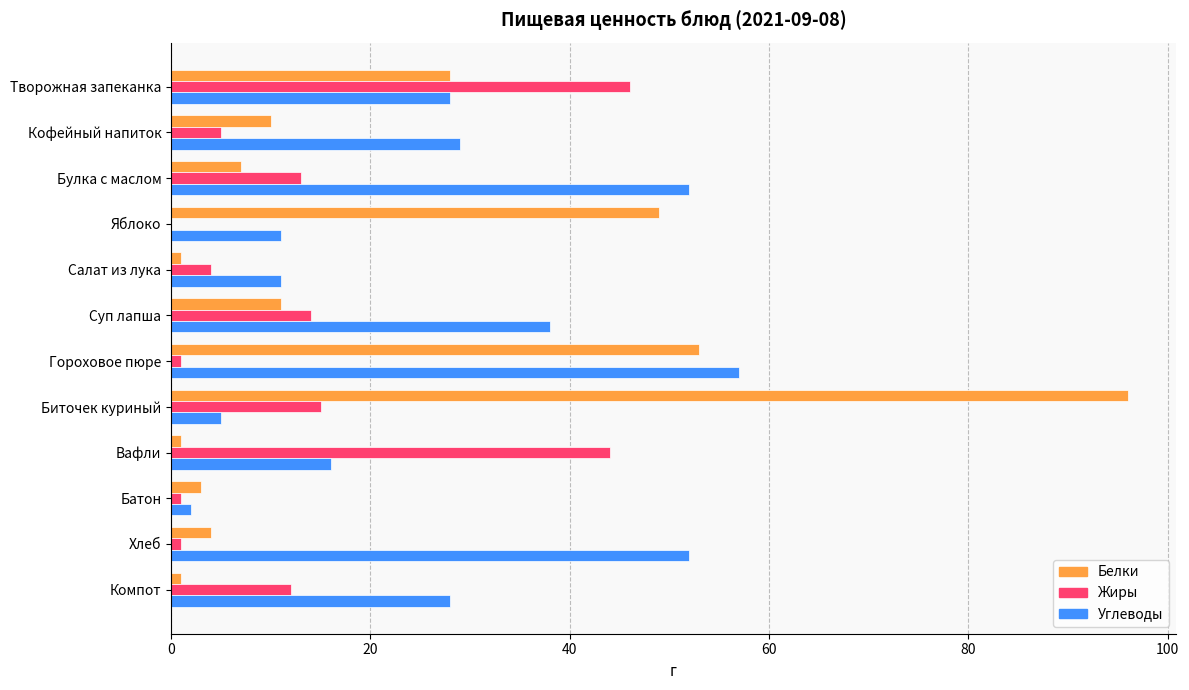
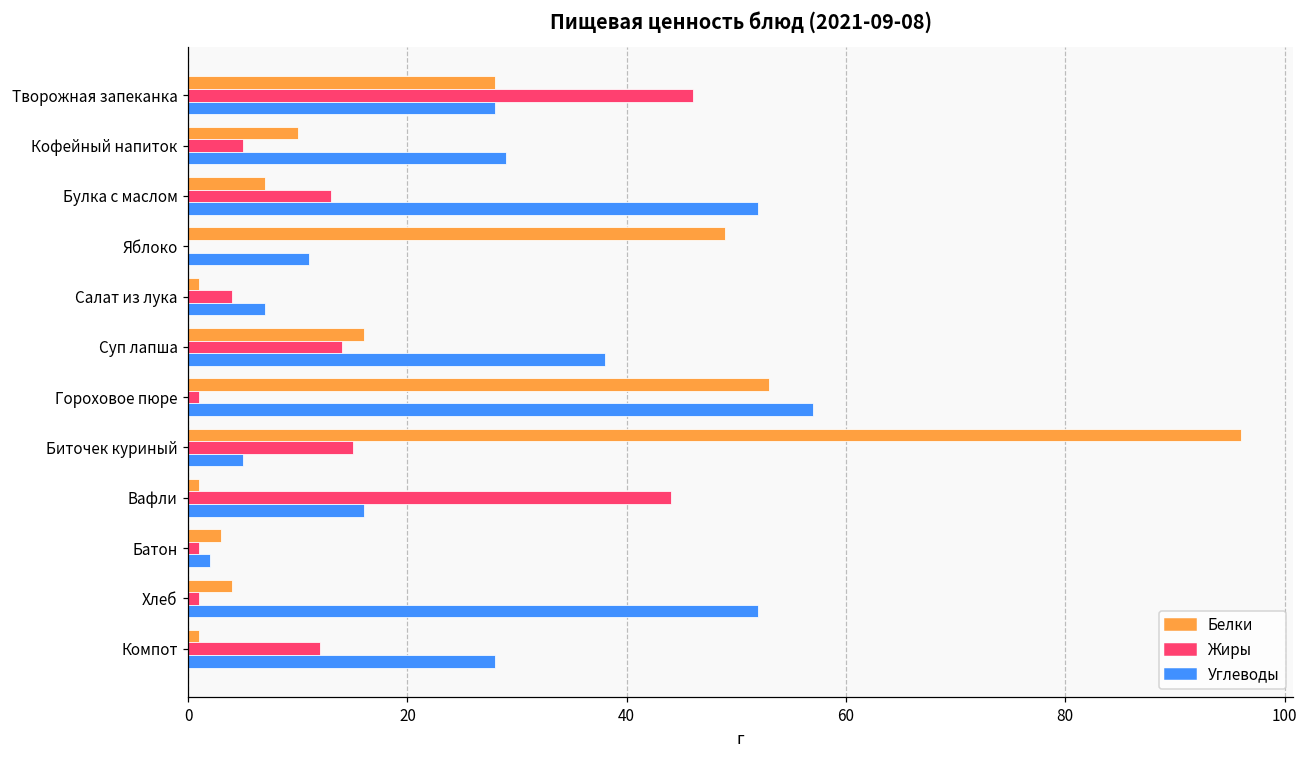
  {
    "Белки": {
      "Творожная запеканка": 28,
      "Кофейный напиток": 10,
      "Булка с маслом": 7,
      "Яблоко": 49,
      "Салат из лука": 1,
-     "Суп лапша": 11,
+     "Суп лапша": 16,
      "Гороховое пюре": 53,
      "Биточек куриный": 96,
      "Вафли": 1,
      "Батон": 3,
      "Хлеб": 4,
      "Компот": 1
    },
    "Жиры": {
      "Творожная запеканка": 46,
      "Кофейный напиток": 5,
      "Булка с маслом": 13,
      "Яблоко": 0,
      "Салат из лука": 4,
      "Суп лапша": 14,
      "Гороховое пюре": 1,
      "Биточек куриный": 15,
      "Вафли": 44,
      "Батон": 1,
      "Хлеб": 1,
      "Компот": 12
    },
    "Углеводы": {
      "Творожная запеканка": 28,
      "Кофейный напиток": 29,
      "Булка с маслом": 52,
      "Яблоко": 11,
-     "Салат из лука": 11,
+     "Салат из лука": 7,
      "Суп лапша": 38,
      "Гороховое пюре": 57,
      "Биточек куриный": 5,
      "Вафли": 16,
      "Батон": 2,
      "Хлеб": 52,
      "Компот": 28
    }
  }
